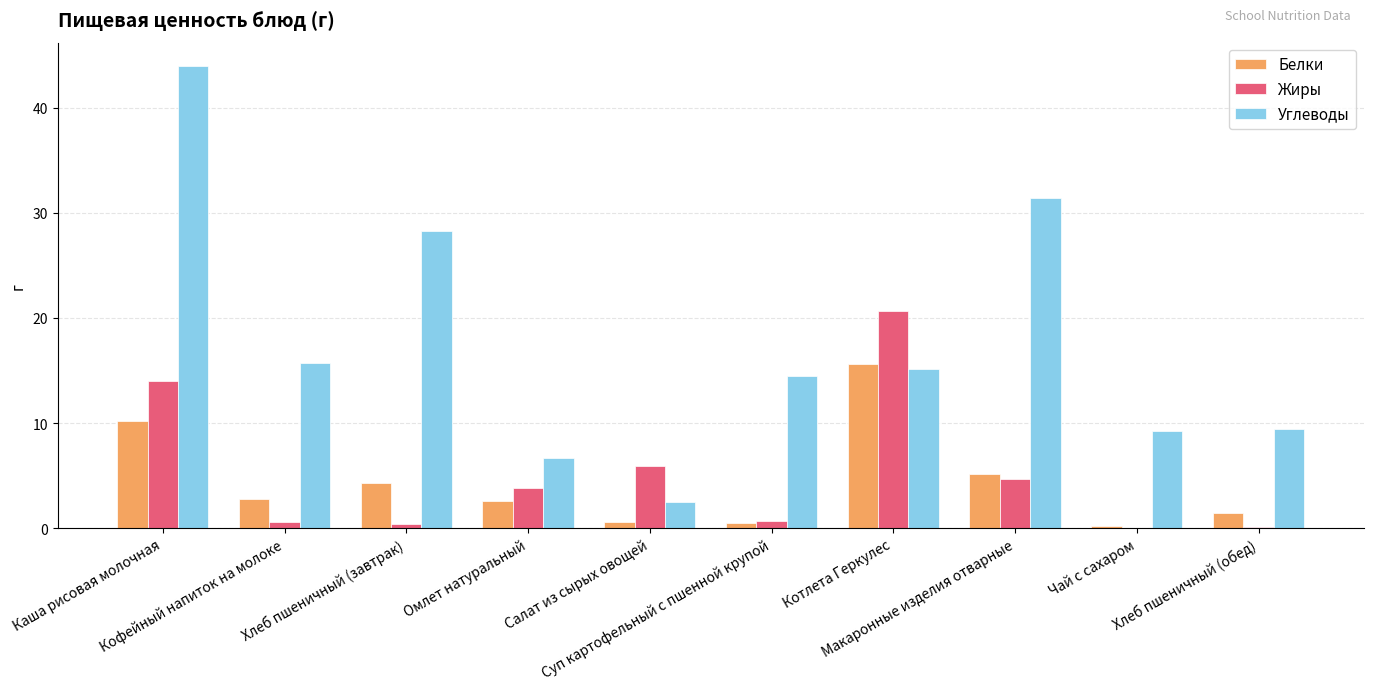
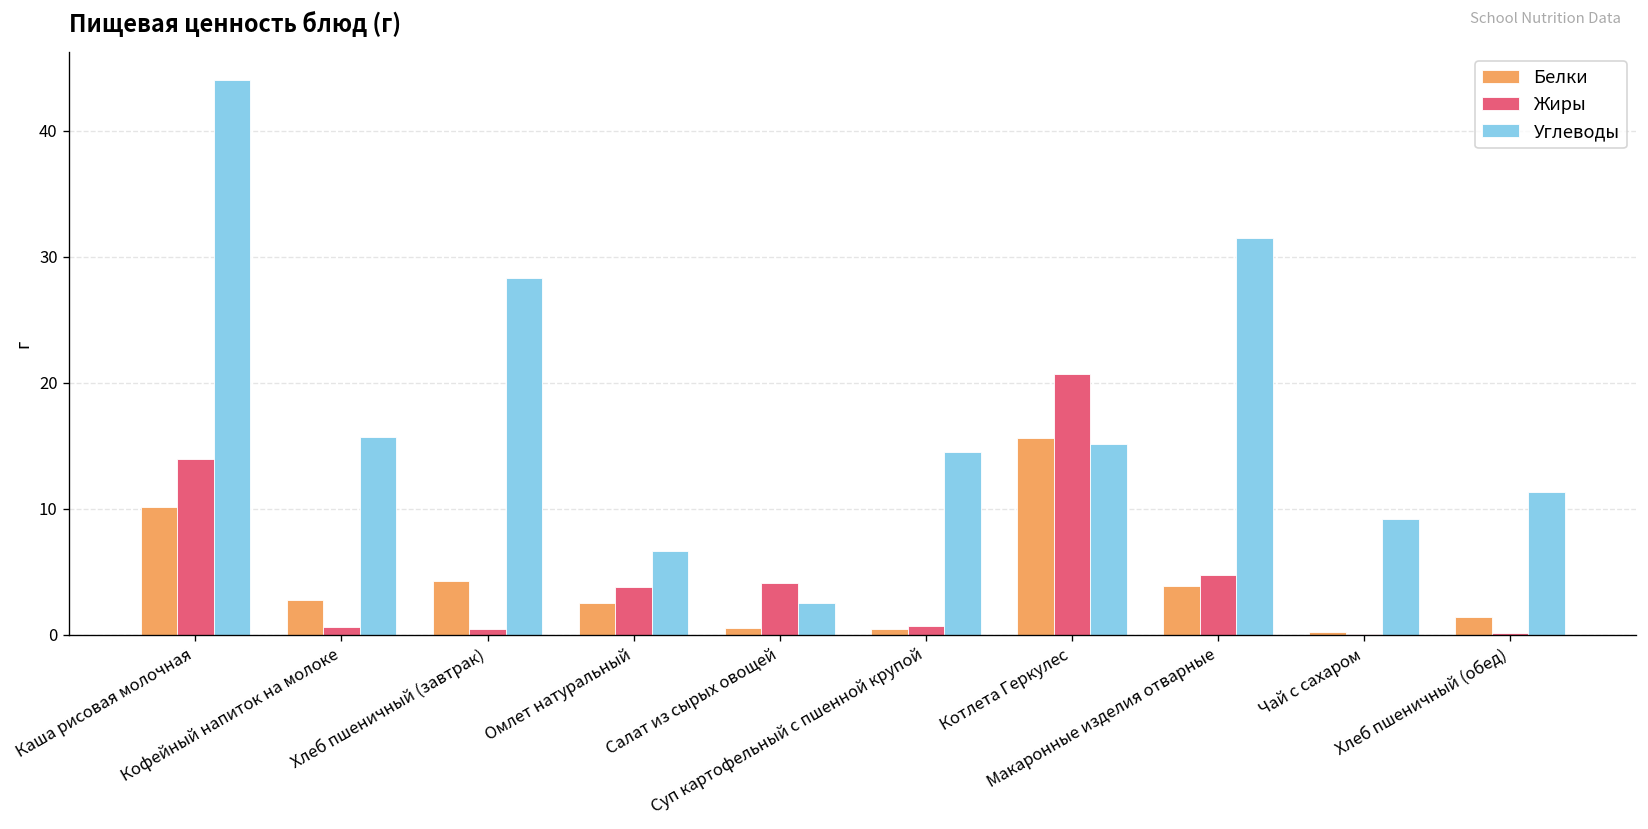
  {
    "Белки": {
      "Каша рисовая молочная": 10.2,
      "Кофейный напиток на молоке": 2.8,
      "Хлеб пшеничный (завтрак)": 4.3,
      "Омлет натуральный": 2.5,
      "Салат из сырых овощей": 0.5,
      "Суп картофельный с пшенной крупой": 0.4,
      "Котлета Геркулес": 15.6,
-     "Макаронные изделия отварные": 5.2,
+     "Макаронные изделия отварные": 3.9,
      "Хлеб пшеничный (обед)": 1.4
    },
    "Жиры": {
      "Каша рисовая молочная": 14.0,
      "Кофейный напиток на молоке": 0.6,
      "Хлеб пшеничный (завтрак)": 0.4,
      "Омлет натуральный": 3.8,
-     "Салат из сырых овощей": 5.9,
+     "Салат из сырых овощей": 4.1,
      "Суп картофельный с пшенной крупой": 0.7,
      "Котлета Геркулес": 20.7,
      "Макаронные изделия отварные": 4.7
    },
    "Углеводы": {
      "Каша рисовая молочная": 44.0,
      "Кофейный напиток на молоке": 15.7,
      "Хлеб пшеничный (завтрак)": 28.3,
      "Омлет натуральный": 6.6,
      "Салат из сырых овощей": 2.5,
      "Суп картофельный с пшенной крупой": 14.5,
      "Котлета Геркулес": 15.1,
      "Макаронные изделия отварные": 31.5,
      "Чай с сахаром": 9.2,
-     "Хлеб пшеничный (обед)": 9.4
+     "Хлеб пшеничный (обед)": 11.3
    }
  }
